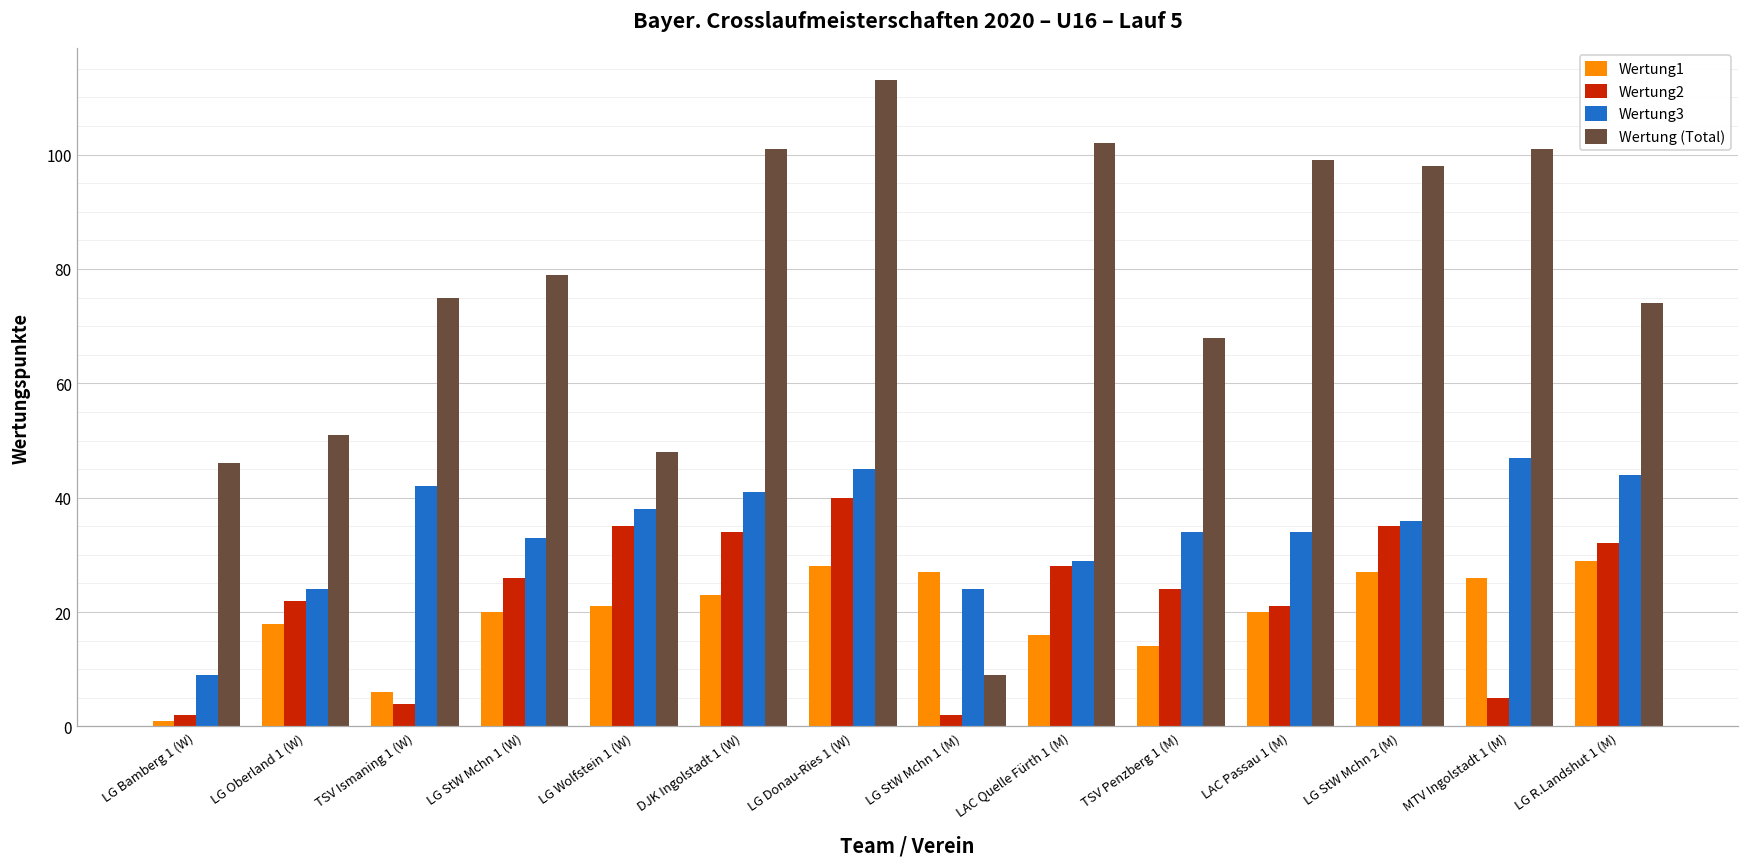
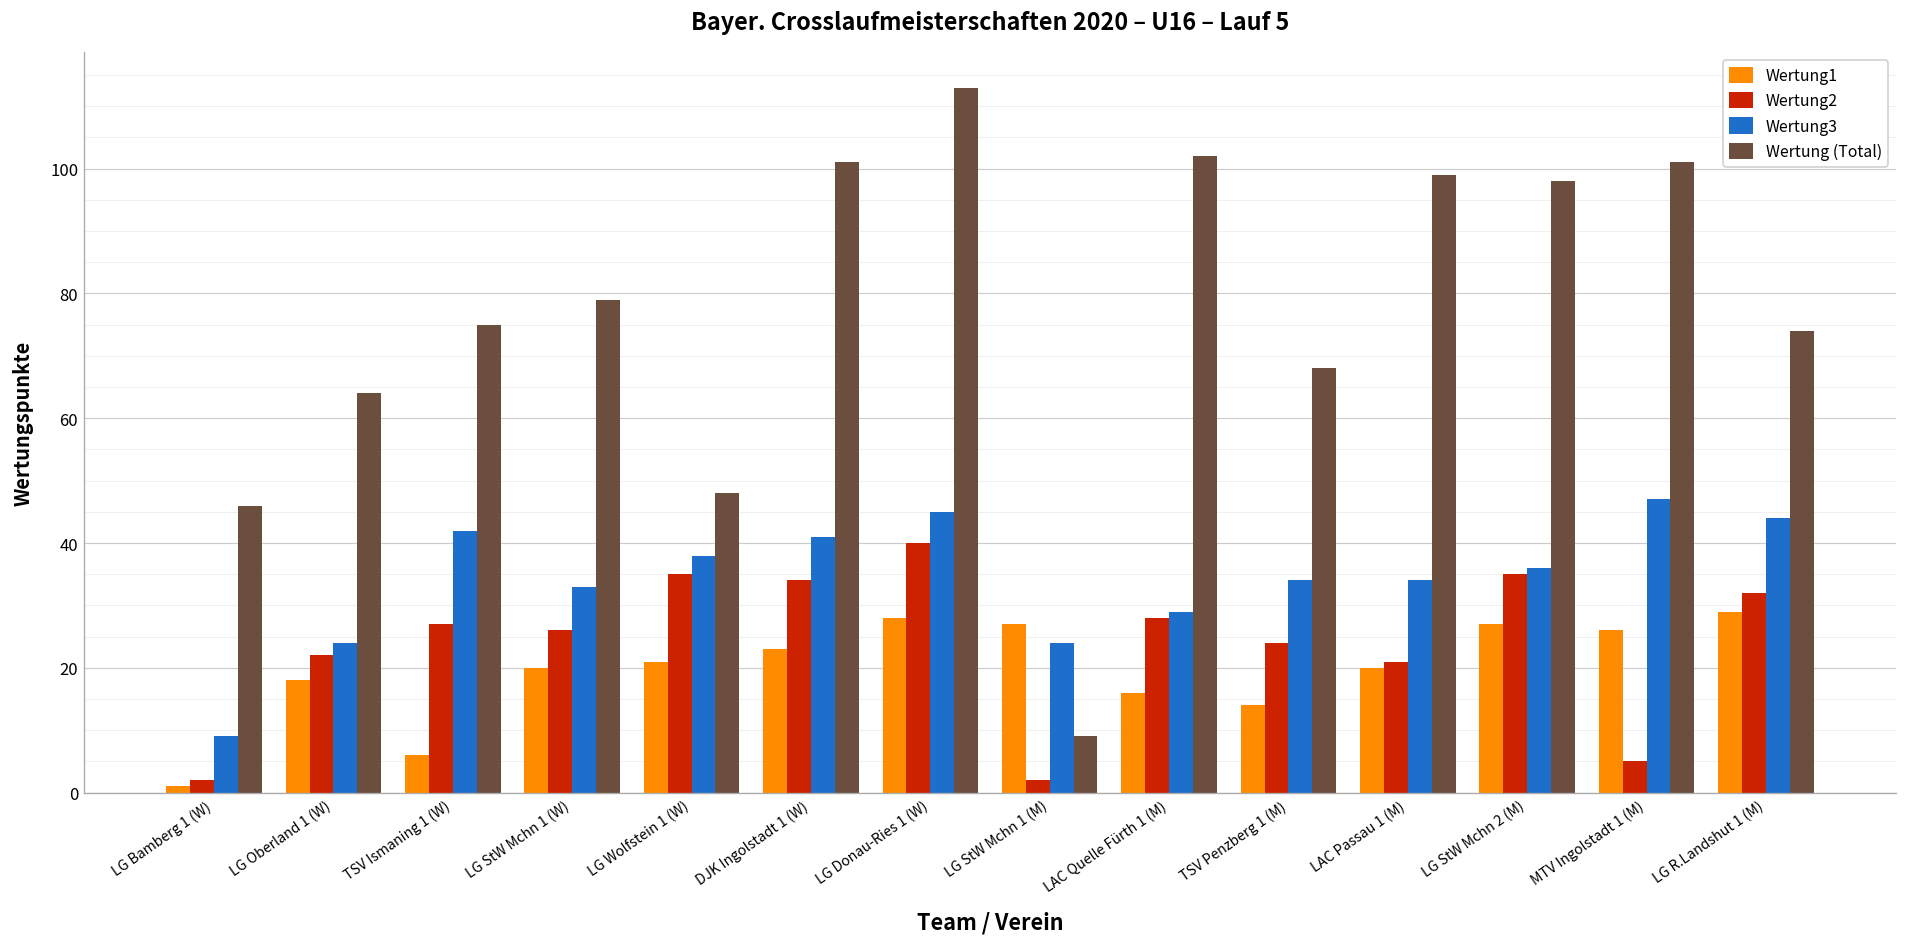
  {
    "Wertung1": {
      "LG Bamberg 1 (W)": 1,
      "LG Oberland 1 (W)": 18,
      "TSV Ismaning 1 (W)": 6,
      "LG StW Mchn 1 (W)": 20,
      "LG Wolfstein 1 (W)": 21,
      "DJK Ingolstadt 1 (W)": 23,
      "LG Donau-Ries 1 (W)": 28,
      "LG StW Mchn 1 (M)": 27,
      "LAC Quelle Fürth 1 (M)": 16,
      "TSV Penzberg 1 (M)": 14,
      "LAC Passau 1 (M)": 20,
      "LG StW Mchn 2 (M)": 27,
      "MTV Ingolstadt 1 (M)": 26,
      "LG R.Landshut 1 (M)": 29
    },
    "Wertung2": {
      "LG Bamberg 1 (W)": 2,
      "LG Oberland 1 (W)": 22,
-     "TSV Ismaning 1 (W)": 4,
+     "TSV Ismaning 1 (W)": 27,
      "LG StW Mchn 1 (W)": 26,
      "LG Wolfstein 1 (W)": 35,
      "DJK Ingolstadt 1 (W)": 34,
      "LG Donau-Ries 1 (W)": 40,
      "LG StW Mchn 1 (M)": 2,
      "LAC Quelle Fürth 1 (M)": 28,
      "TSV Penzberg 1 (M)": 24,
      "LAC Passau 1 (M)": 21,
      "LG StW Mchn 2 (M)": 35,
      "MTV Ingolstadt 1 (M)": 5,
      "LG R.Landshut 1 (M)": 32
    },
    "Wertung3": {
      "LG Bamberg 1 (W)": 9,
      "LG Oberland 1 (W)": 24,
      "TSV Ismaning 1 (W)": 42,
      "LG StW Mchn 1 (W)": 33,
      "LG Wolfstein 1 (W)": 38,
      "DJK Ingolstadt 1 (W)": 41,
      "LG Donau-Ries 1 (W)": 45,
      "LG StW Mchn 1 (M)": 24,
      "LAC Quelle Fürth 1 (M)": 29,
      "TSV Penzberg 1 (M)": 34,
      "LAC Passau 1 (M)": 34,
      "LG StW Mchn 2 (M)": 36,
      "MTV Ingolstadt 1 (M)": 47,
      "LG R.Landshut 1 (M)": 44
    },
    "Wertung (Total)": {
      "LG Bamberg 1 (W)": 46,
-     "LG Oberland 1 (W)": 51,
+     "LG Oberland 1 (W)": 64,
      "TSV Ismaning 1 (W)": 75,
      "LG StW Mchn 1 (W)": 79,
      "LG Wolfstein 1 (W)": 48,
      "DJK Ingolstadt 1 (W)": 101,
      "LG Donau-Ries 1 (W)": 113,
      "LG StW Mchn 1 (M)": 9,
      "LAC Quelle Fürth 1 (M)": 102,
      "TSV Penzberg 1 (M)": 68,
      "LAC Passau 1 (M)": 99,
      "LG StW Mchn 2 (M)": 98,
      "MTV Ingolstadt 1 (M)": 101,
      "LG R.Landshut 1 (M)": 74
    }
  }
